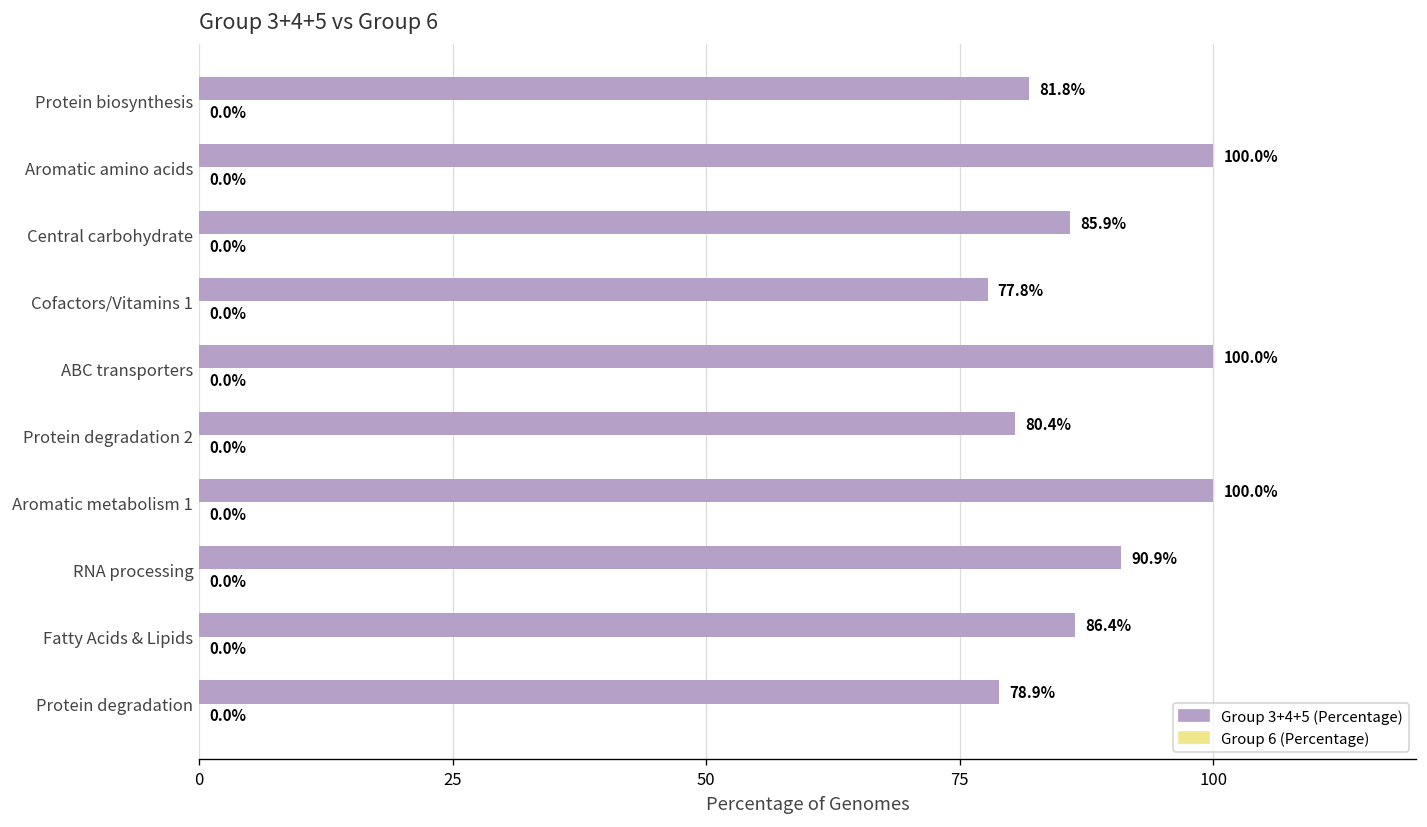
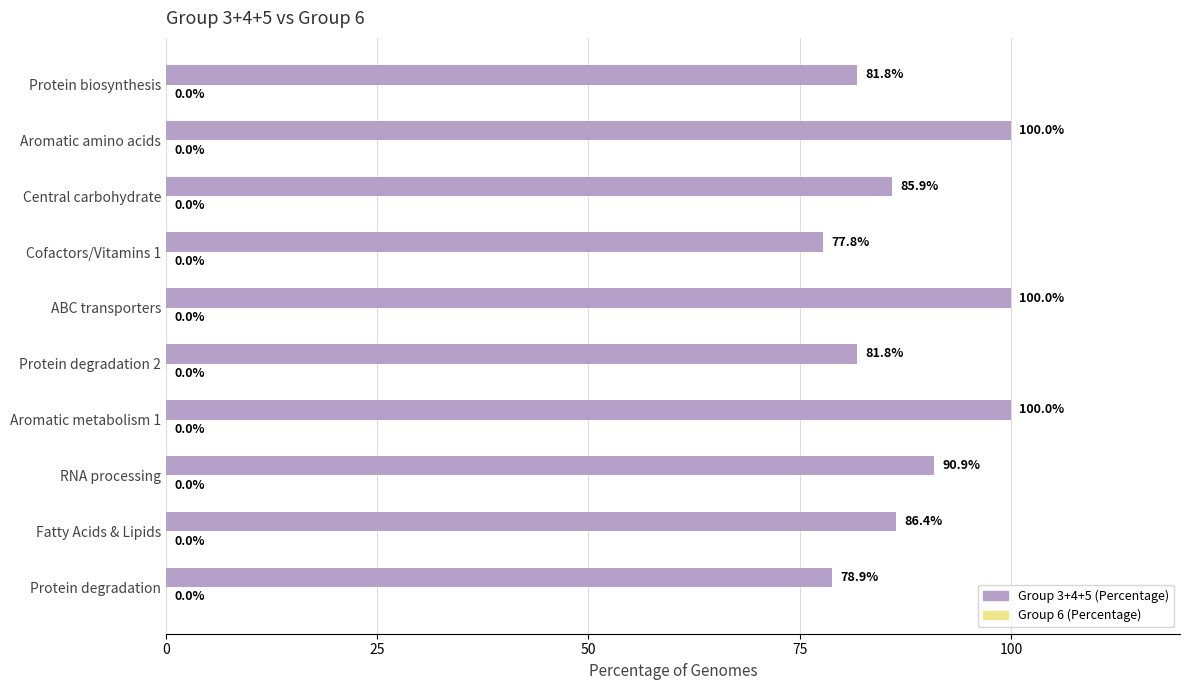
  {
    "Group 3+4+5 (Percentage)": {
      "Protein biosynthesis": "81.8%",
      "Aromatic amino acids": "100.0%",
      "Central carbohydrate": "85.9%",
      "Cofactors/Vitamins 1": "77.8%",
      "ABC transporters": "100.0%",
-     "Protein degradation 2": "80.4%",
+     "Protein degradation 2": "81.8%",
      "Aromatic metabolism 1": "100.0%",
      "RNA processing": "90.9%",
      "Fatty Acids & Lipids": "86.4%",
      "Protein degradation": "78.9%"
    },
    "Group 6 (Percentage)": {
      "Protein biosynthesis": "0.0%",
      "Aromatic amino acids": "0.0%",
      "Central carbohydrate": "0.0%",
      "Cofactors/Vitamins 1": "0.0%",
      "ABC transporters": "0.0%",
      "Protein degradation 2": "0.0%",
      "Aromatic metabolism 1": "0.0%",
      "RNA processing": "0.0%",
      "Fatty Acids & Lipids": "0.0%",
      "Protein degradation": "0.0%"
    }
  }
